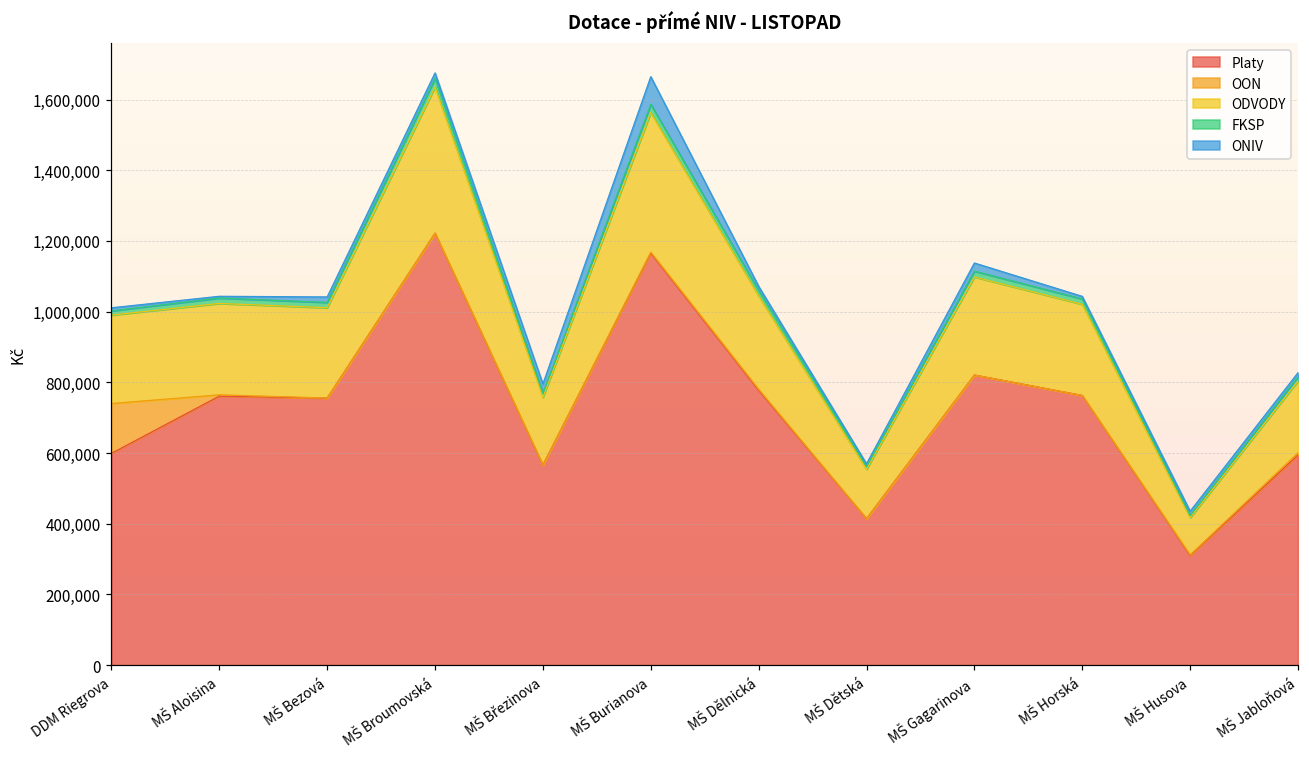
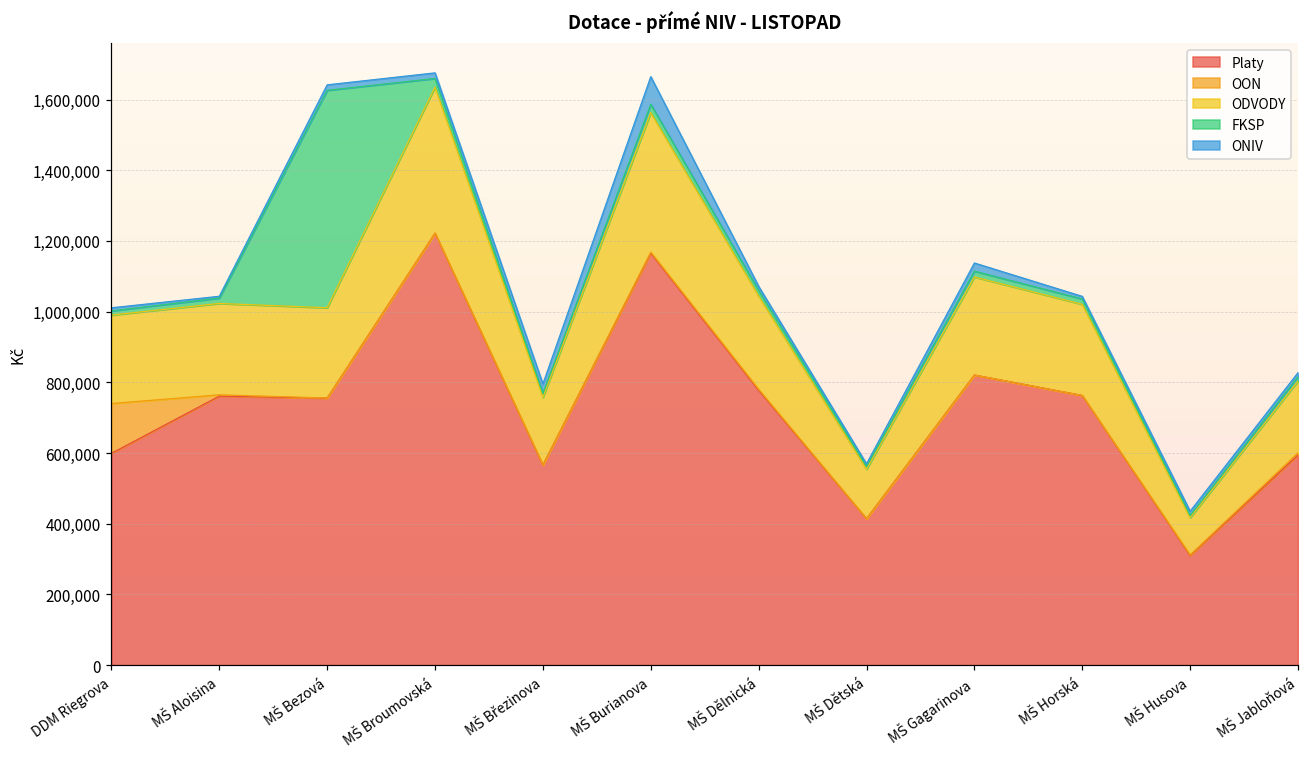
  {
    "Platy": {
      "DDM Riegrova": "600,000"
    },
    "FKSP": {
      "DDM Riegrova": "10,000",
-     "MŠ Bezová": "20,000",
+     "MŠ Bezová": "620,000",
      "MŠ Broumovská": "20,000",
      "MŠ Březinova": "10,000",
      "MŠ Burianova": "20,000",
      "MŠ Dělnická": "20,000",
      "MŠ Gagarinova": "20,000",
      "MŠ Jabloňová": "10,000"
    },
    "ONIV": {
      "DDM Riegrova": "10,000",
      "MŠ Bezová": "20,000",
      "MŠ Broumovská": "20,000",
      "MŠ Březinova": "30,000",
      "MŠ Burianova": "80,000",
      "MŠ Dělnická": "10,000",
      "MŠ Gagarinova": "20,000",
      "MŠ Husova": "10,000",
      "MŠ Jabloňová": "10,000"
    }
  }
